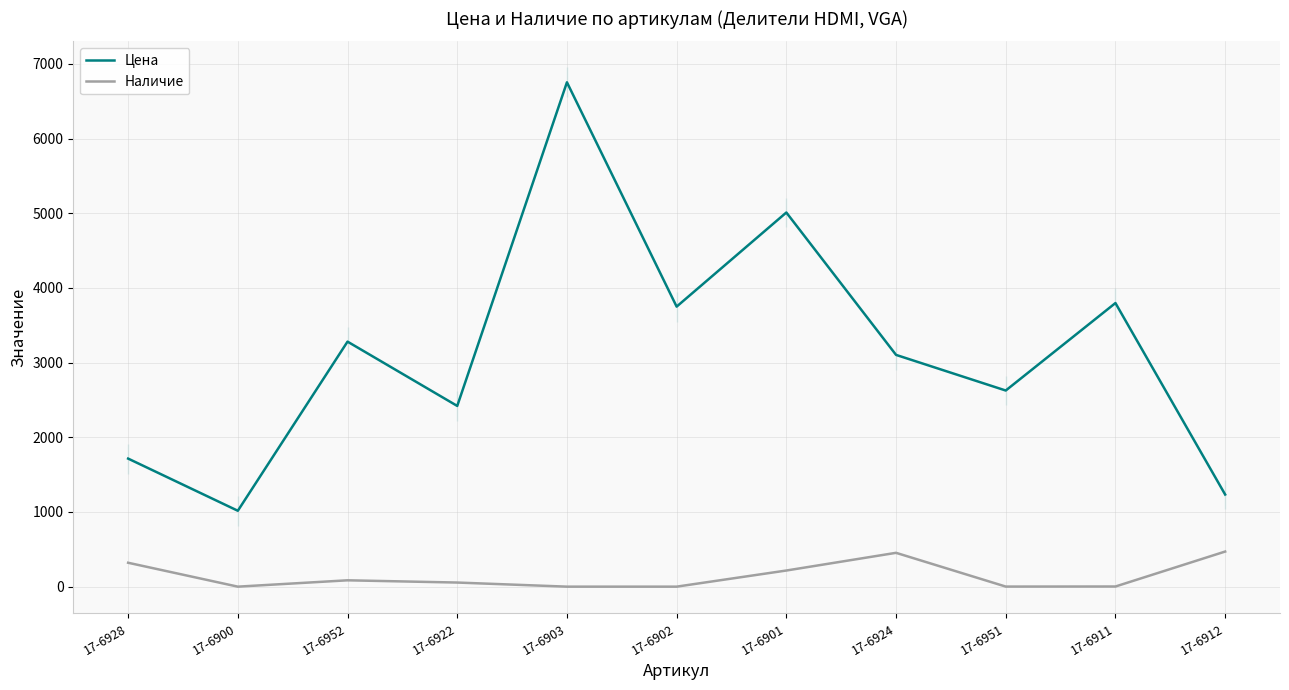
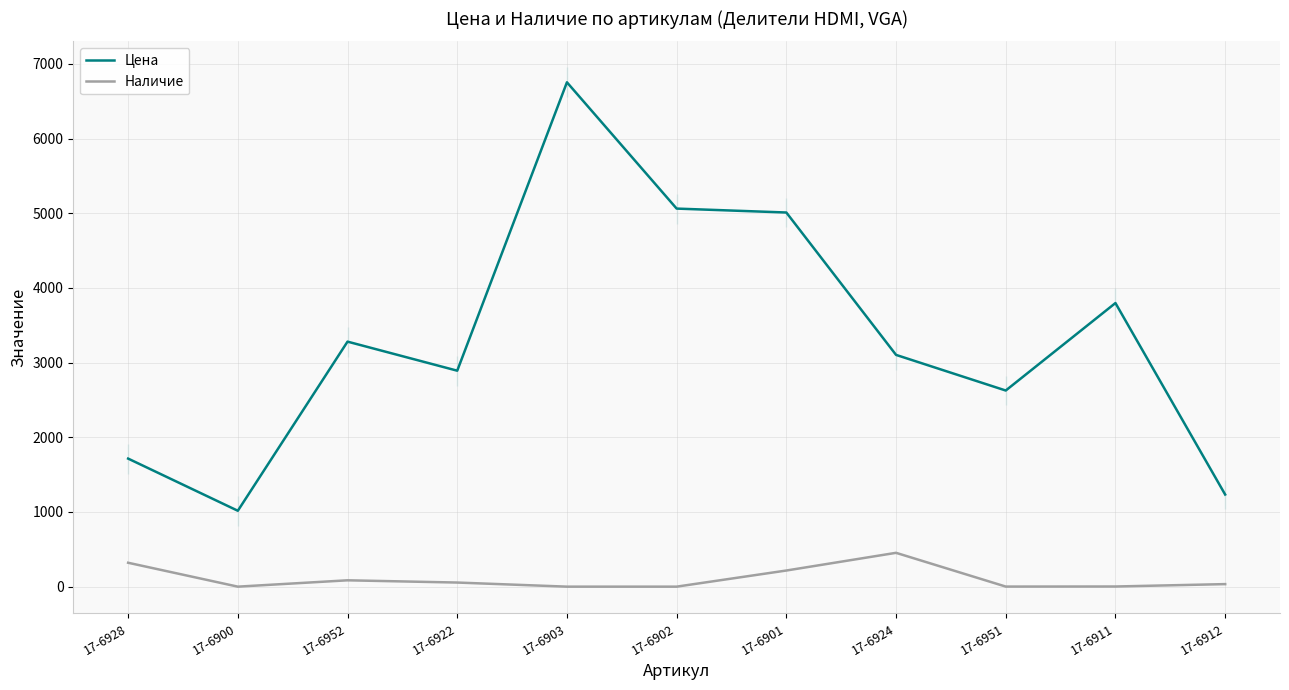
  {
    "Цена": {
      "17-6928": 1700,
      "17-6900": 1000,
      "17-6952": 3300,
-     "17-6922": 2400,
+     "17-6922": 2900,
      "17-6903": 6800,
-     "17-6902": 3700,
+     "17-6902": 5100,
      "17-6901": 5000,
      "17-6924": 3100,
      "17-6951": 2600,
      "17-6911": 3800,
      "17-6912": 1200
    },
    "Наличие": {
      "17-6928": 300,
      "17-6900": 0,
      "17-6952": 100,
      "17-6922": 100,
      "17-6903": 0,
      "17-6902": 0,
      "17-6901": 200,
      "17-6924": 500,
      "17-6951": 0,
      "17-6911": 0,
-     "17-6912": 500
+     "17-6912": 0
    }
  }
